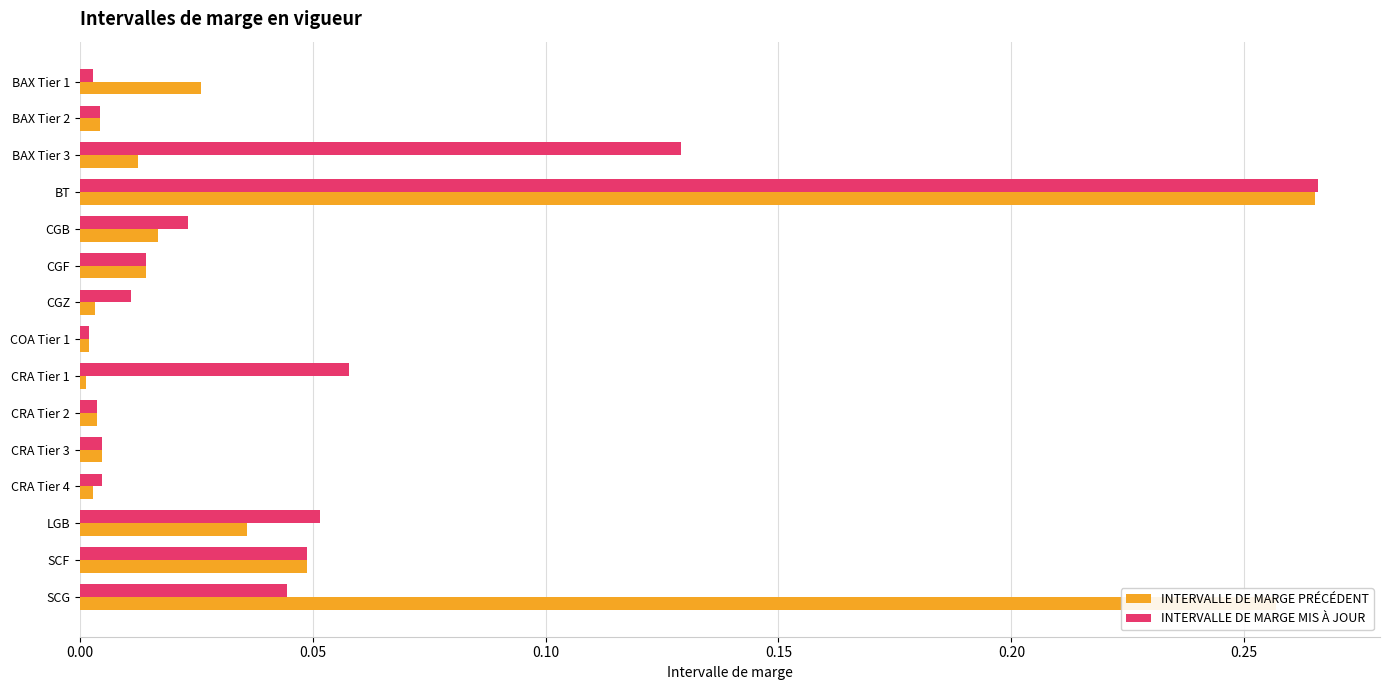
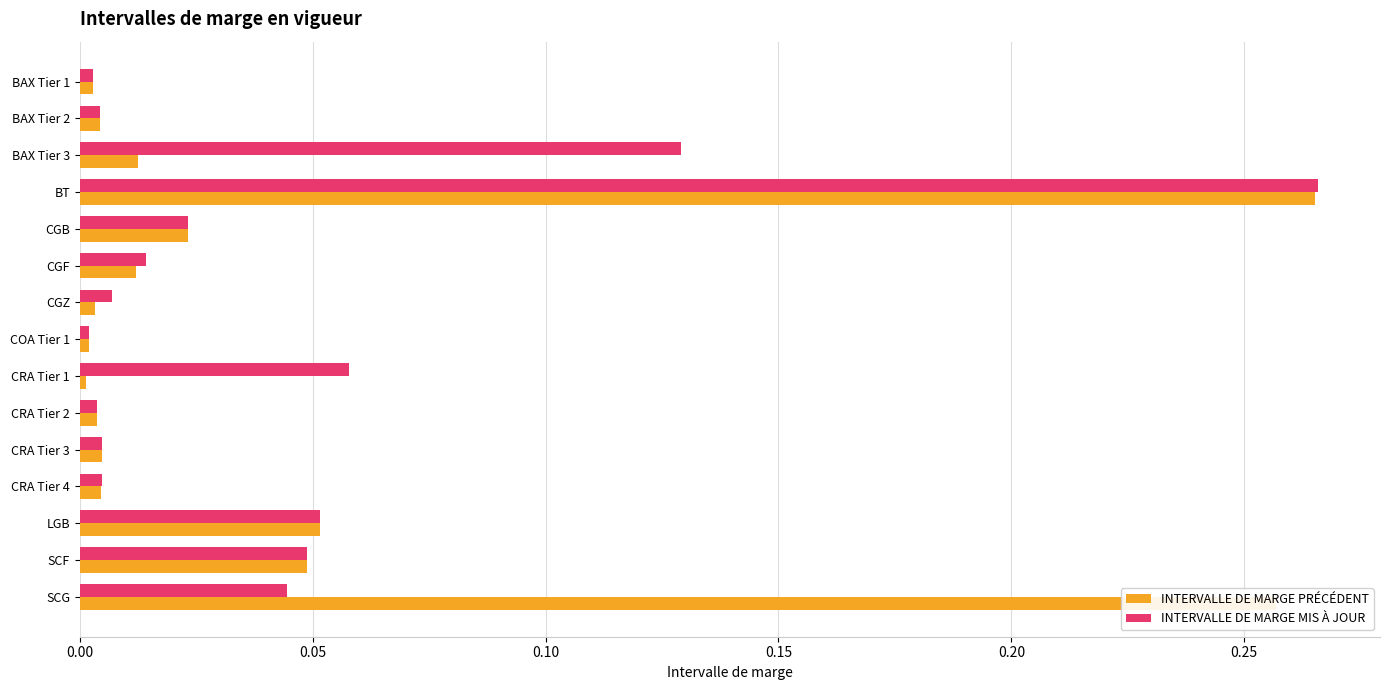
  {
    "INTERVALLE DE MARGE PRÉCÉDENT": {
-     "BAX Tier 1": 0.026,
+     "BAX Tier 1": 0.003,
      "BAX Tier 2": 0.004,
      "BAX Tier 3": 0.012,
      "BT": 0.265,
-     "CGB": 0.017,
-     "CGF": 0.014,
+     "CGB": 0.023,
+     "CGF": 0.012,
      "CGZ": 0.003,
      "COA Tier 1": 0.002,
      "CRA Tier 1": 0.001,
      "CRA Tier 2": 0.004,
      "CRA Tier 3": 0.005,
-     "CRA Tier 4": 0.003,
-     "LGB": 0.036,
+     "CRA Tier 4": 0.005,
+     "LGB": 0.052,
      "SCF": 0.049
    },
    "INTERVALLE DE MARGE MIS À JOUR": {
      "BAX Tier 1": 0.003,
      "BAX Tier 2": 0.004,
      "BAX Tier 3": 0.129,
      "BT": 0.266,
      "CGB": 0.023,
      "CGF": 0.014,
-     "CGZ": 0.011,
+     "CGZ": 0.007,
      "COA Tier 1": 0.002,
      "CRA Tier 1": 0.058,
      "CRA Tier 2": 0.004,
      "CRA Tier 3": 0.005,
      "CRA Tier 4": 0.005,
      "LGB": 0.052,
      "SCF": 0.049,
      "SCG": 0.045
    }
  }
